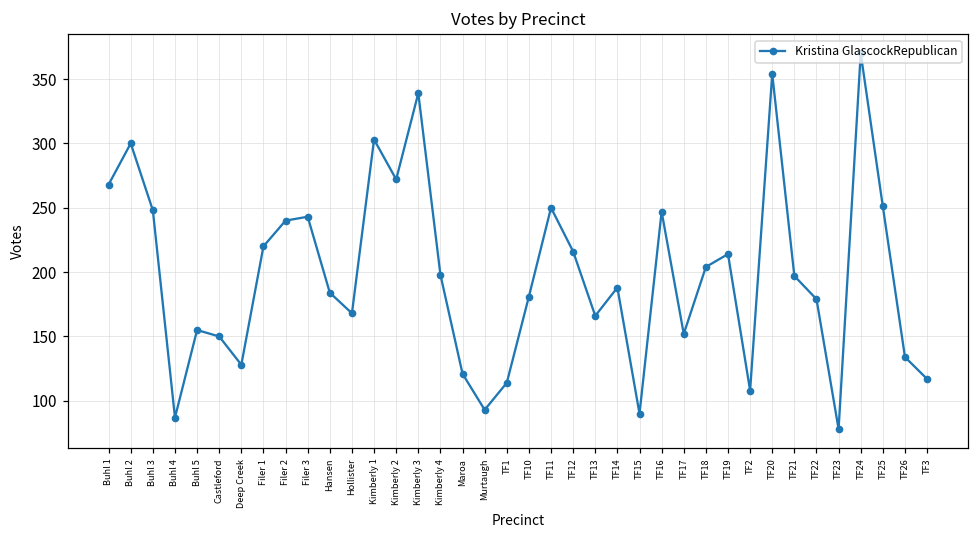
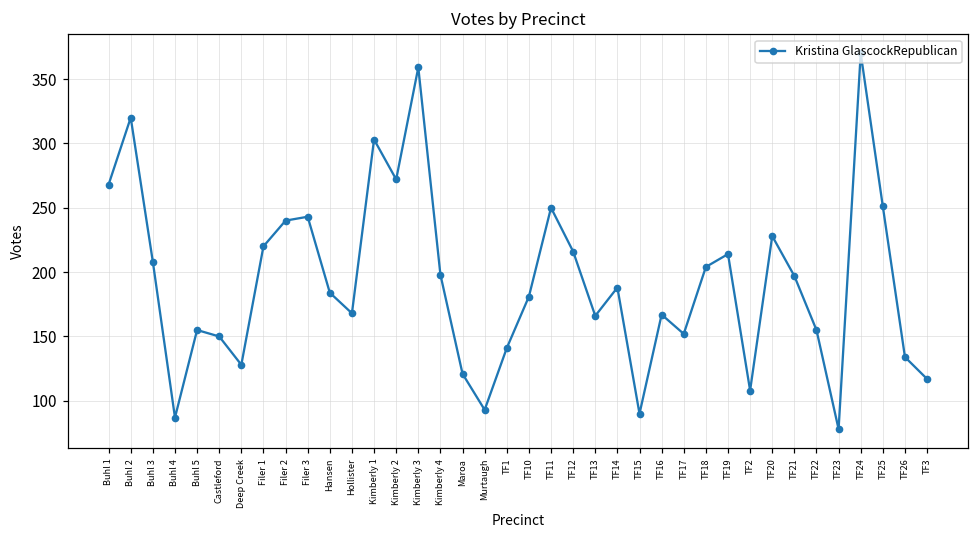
  {
    "Buhl 1": 268,
-   "Buhl 2": 300,
-   "Buhl 3": 248,
+   "Buhl 2": 320,
+   "Buhl 3": 208,
    "Buhl 4": 87,
    "Buhl 5": 155,
    "Castleford": 150,
    "Deep Creek": 128,
    "Filer 1": 220,
    "Filer 2": 240,
    "Filer 3": 243,
    "Hansen": 184,
    "Hollister": 168,
    "Kimberly 1": 303,
    "Kimberly 2": 272,
-   "Kimberly 3": 339,
+   "Kimberly 3": 359,
    "Kimberly 4": 198,
    "Maroa": 121,
    "Murtaugh": 93,
-   "TF1": 114,
+   "TF1": 141,
    "TF10": 181,
    "TF11": 250,
    "TF12": 216,
    "TF13": 166,
    "TF14": 188,
    "TF15": 90,
-   "TF16": 247,
+   "TF16": 167,
    "TF17": 152,
    "TF18": 204,
    "TF19": 214,
    "TF2": 108,
-   "TF20": 354,
+   "TF20": 228,
    "TF21": 197,
-   "TF22": 179,
+   "TF22": 155,
    "TF23": 78,
    "TF25": 251,
    "TF26": 134,
    "TF3": 117
  }
